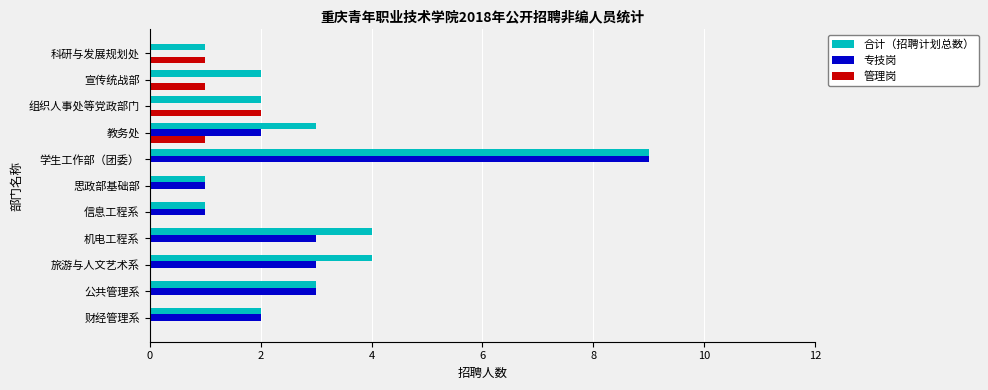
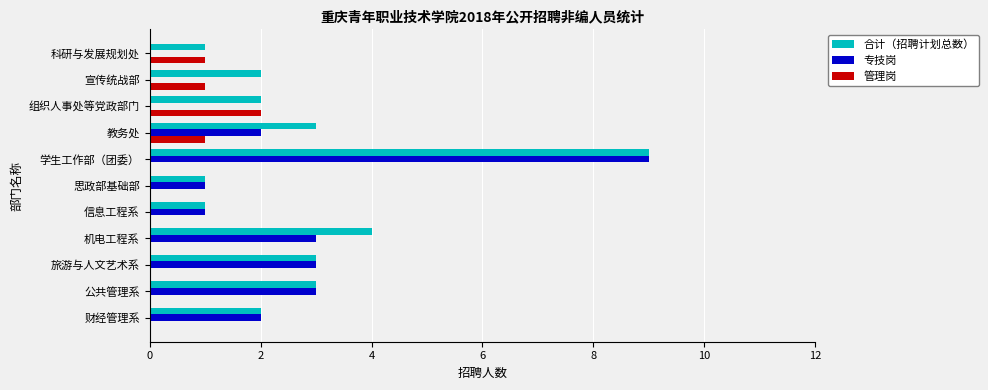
  {
    "合计（招聘计划总数）": {
      "科研与发展规划处": 1,
      "宣传统战部": 2,
      "组织人事处等党政部门": 2,
      "教务处": 3,
      "学生工作部（团委）": 9,
      "思政部基础部": 1,
      "信息工程系": 1,
      "机电工程系": 4,
-     "旅游与人文艺术系": 4,
+     "旅游与人文艺术系": 3,
      "公共管理系": 3,
      "财经管理系": 2
    },
    "专技岗": {
      "科研与发展规划处": 0,
      "宣传统战部": 0,
      "组织人事处等党政部门": 0,
      "教务处": 2,
      "学生工作部（团委）": 9,
      "思政部基础部": 1,
      "信息工程系": 1,
      "机电工程系": 3,
      "旅游与人文艺术系": 3,
      "公共管理系": 3,
      "财经管理系": 2
    },
    "管理岗": {
      "科研与发展规划处": 1,
      "宣传统战部": 1,
      "组织人事处等党政部门": 2,
      "教务处": 1,
      "学生工作部（团委）": 0,
      "思政部基础部": 0,
      "信息工程系": 0,
      "机电工程系": 0,
      "旅游与人文艺术系": 0,
      "公共管理系": 0,
      "财经管理系": 0
    }
  }
